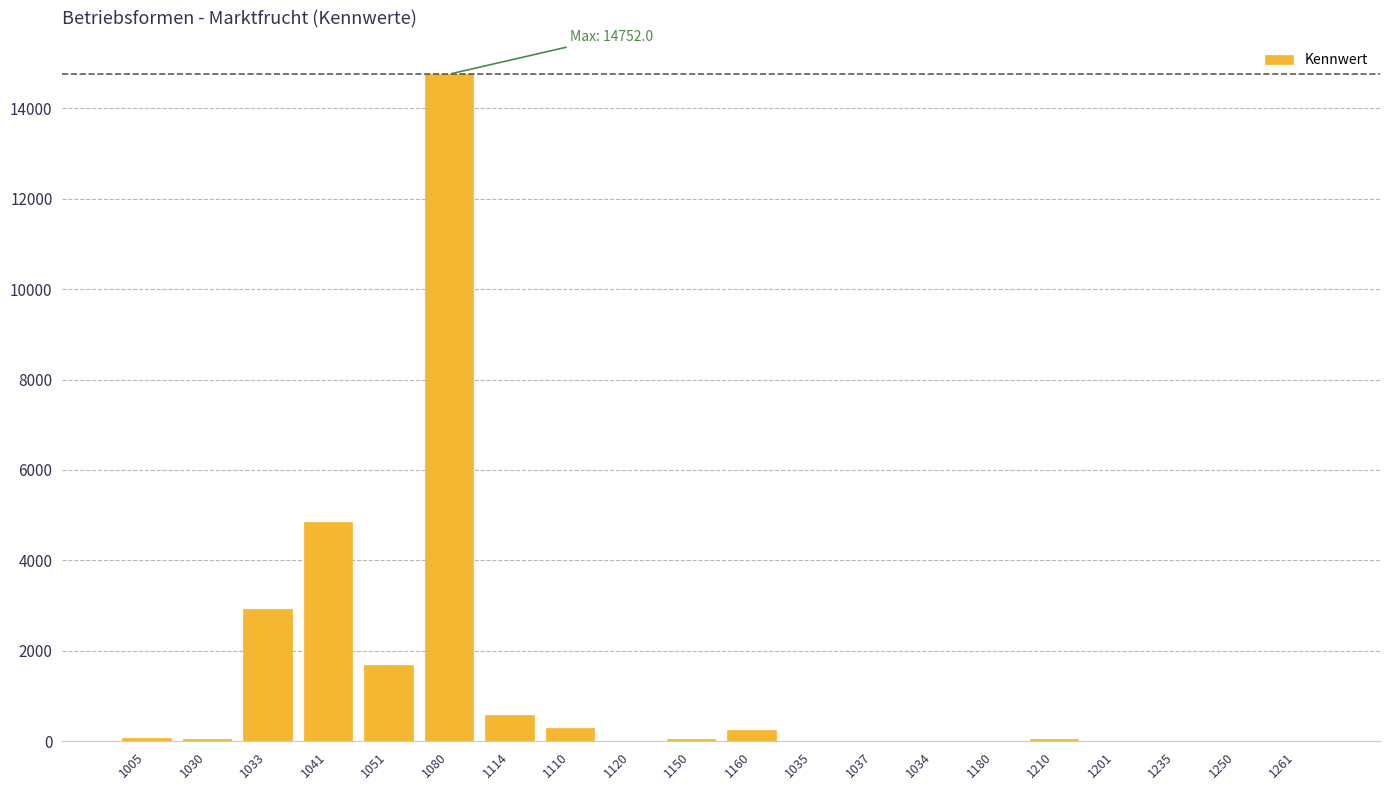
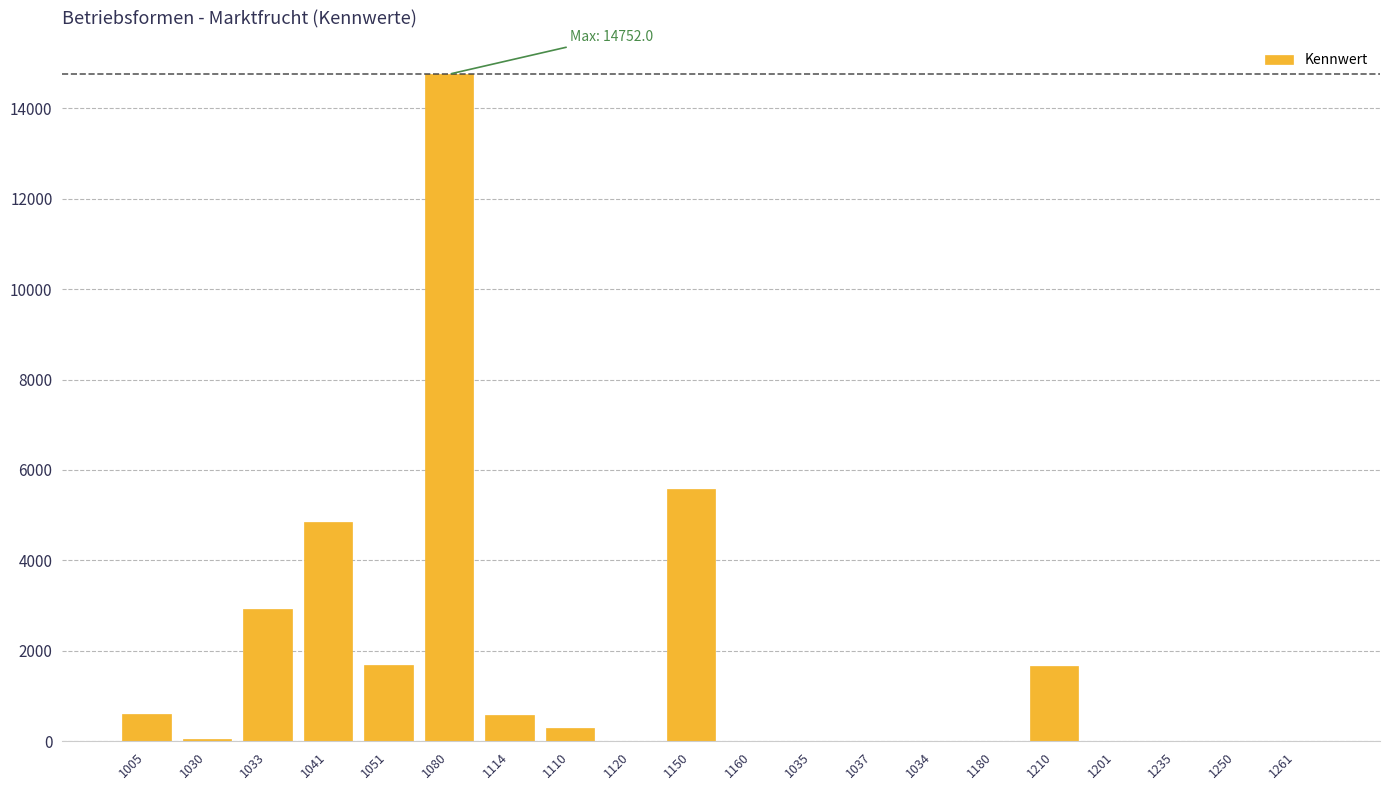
  {
-   "1005": 100,
+   "1005": 600,
    "1030": 100,
    "1033": 2900,
    "1041": 4800,
    "1051": 1700,
    "1114": 600,
    "1110": 300,
-   "1150": 100,
-   "1160": 200,
-   "1210": 100
+   "1150": 5600,
+   "1160": 0,
+   "1210": 1700
  }
